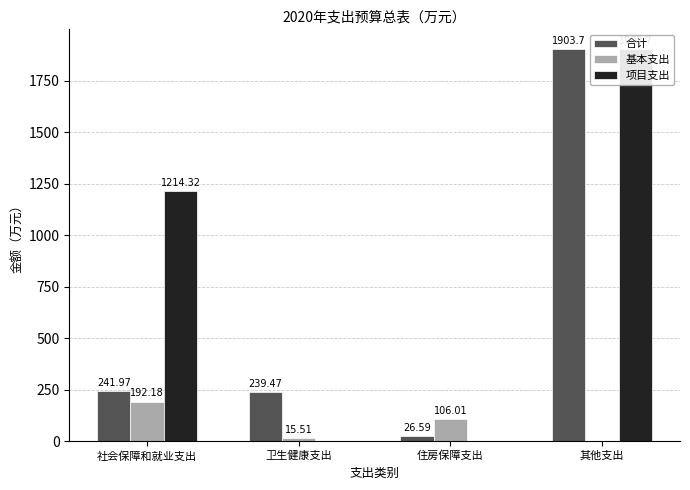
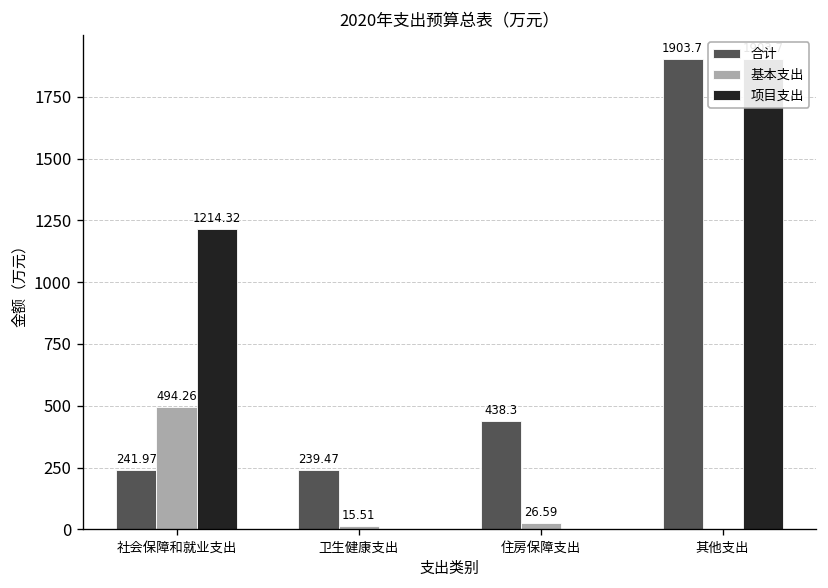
  {
    "合计": {
      "社会保障和就业支出": 241.97,
      "卫生健康支出": 239.47,
-     "住房保障支出": 26.59,
+     "住房保障支出": 438.3,
      "其他支出": 1903.7
    },
    "基本支出": {
-     "社会保障和就业支出": 192.18,
+     "社会保障和就业支出": 494.26,
      "卫生健康支出": 15.51,
-     "住房保障支出": 106.01
+     "住房保障支出": 26.59
    },
    "项目支出": {
      "社会保障和就业支出": 1214.32
    }
  }
